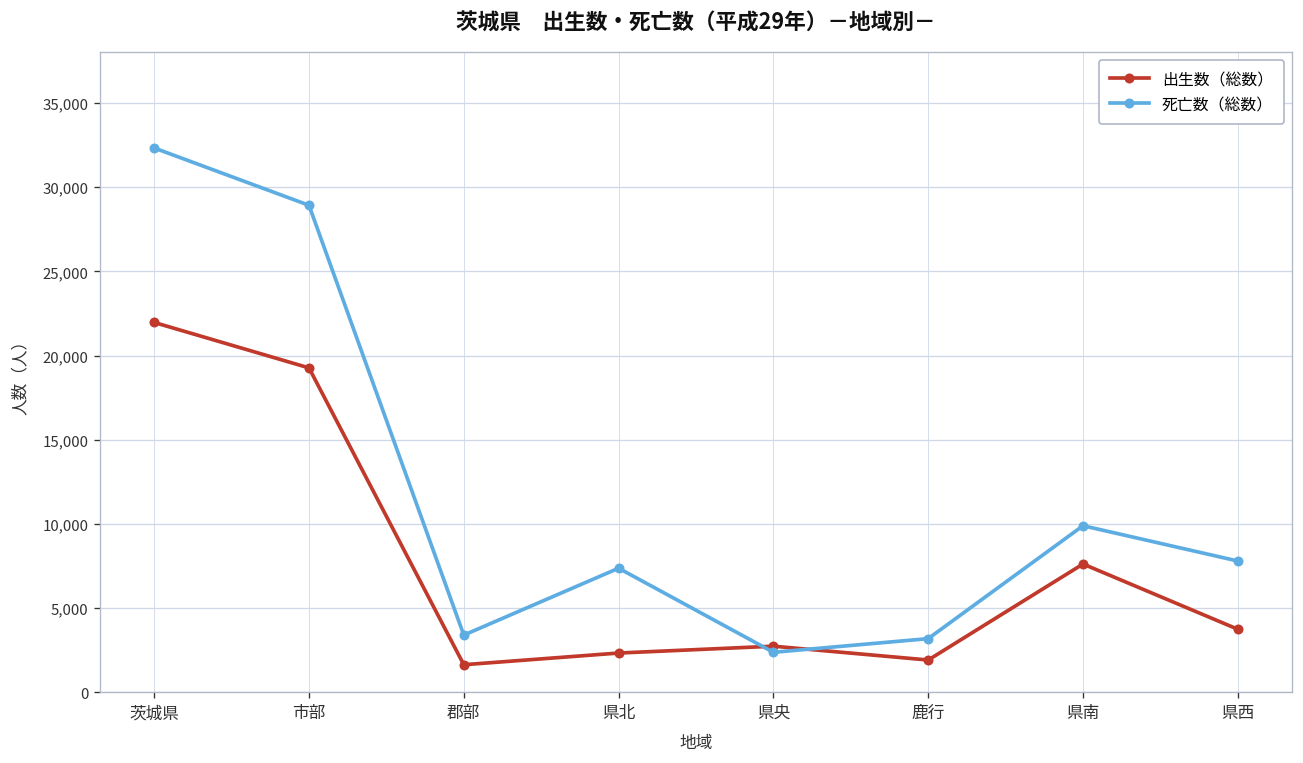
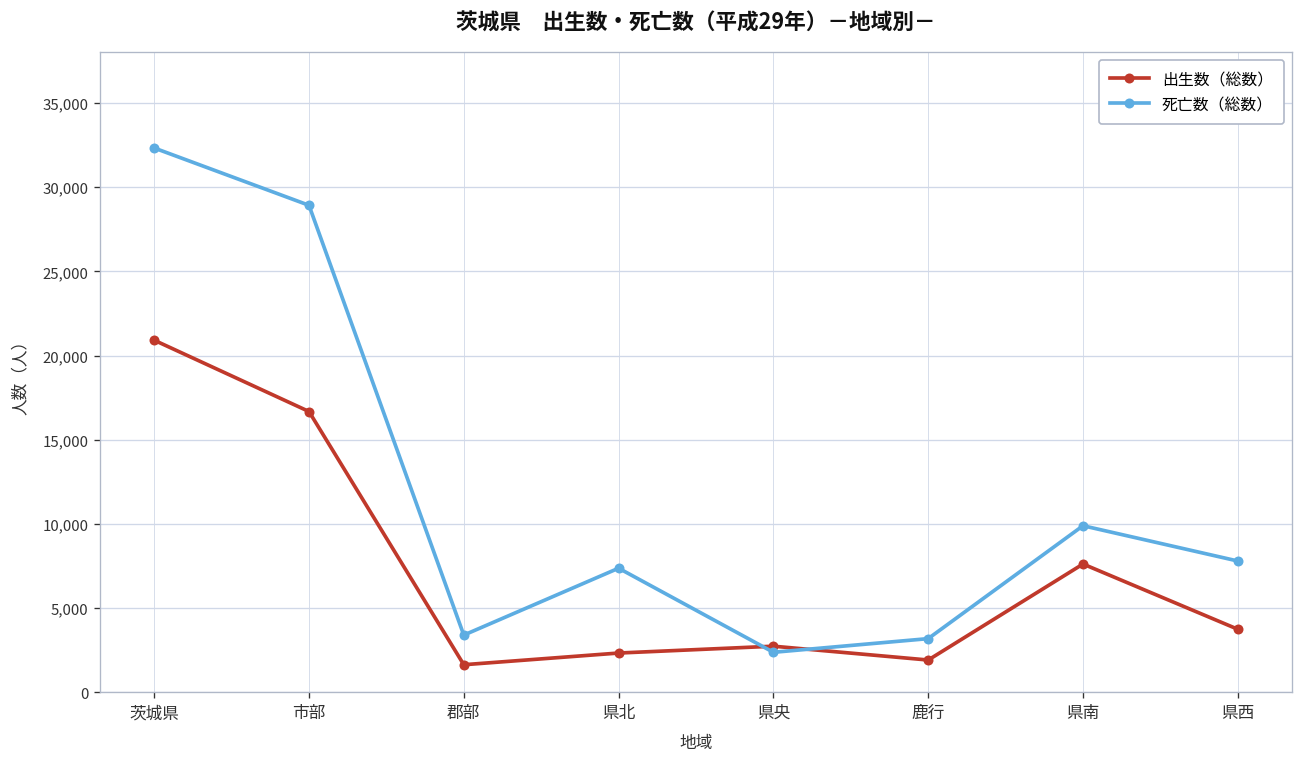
  {
    "出生数（総数）": {
-     "茨城県": "22,000",
-     "市部": "19,300",
+     "茨城県": "20,900",
+     "市部": "16,700",
      "郡部": "1,600",
      "県北": "2,300",
      "県央": "2,700",
      "鹿行": "1,900",
      "県南": "7,600",
      "県西": "3,700"
    },
    "死亡数（総数）": {
      "茨城県": "32,300",
      "市部": "28,900",
      "郡部": "3,400",
      "県北": "7,400",
      "県央": "2,400",
      "鹿行": "3,200",
      "県南": "9,900",
      "県西": "7,800"
    }
  }
